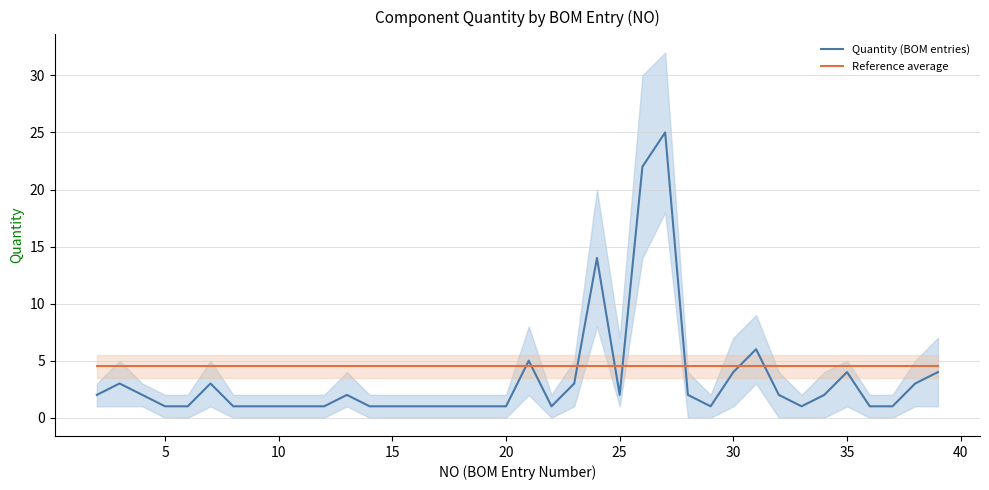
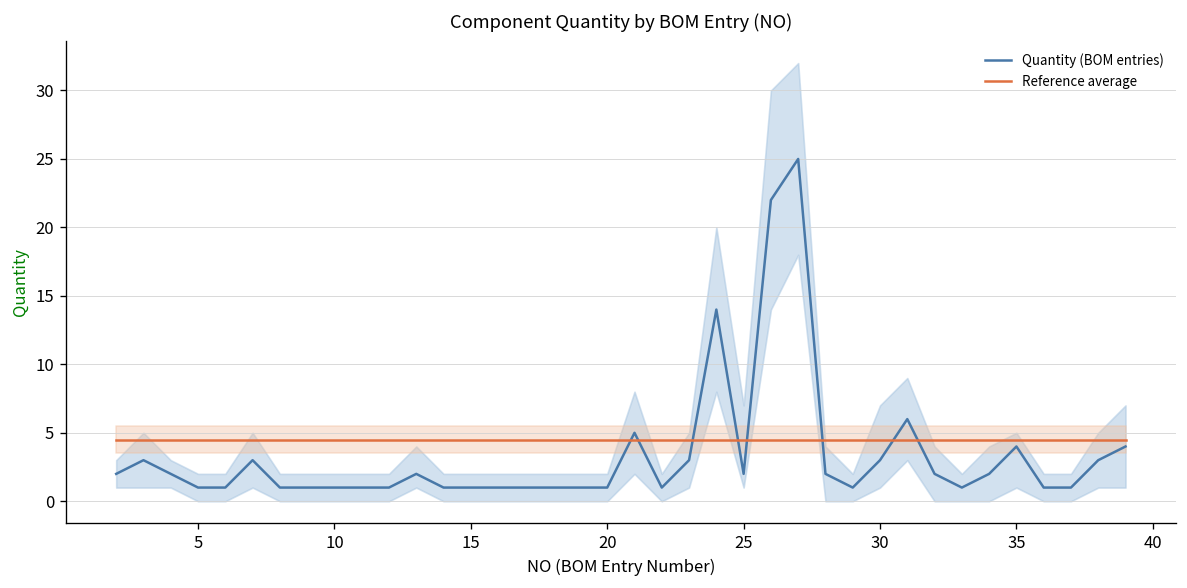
  {
    "Quantity (BOM entries)": {
      "5": 1,
      "10": 1,
      "15": 1,
      "20": 1,
      "25": 2,
-     "30": 4,
+     "30": 3,
      "35": 4
    },
    "Reference average": {
      "5": 4.5,
      "10": 4.5,
      "15": 4.5,
      "20": 4.5,
      "25": 4.5,
      "30": 4.5,
      "35": 4.5
    }
  }
